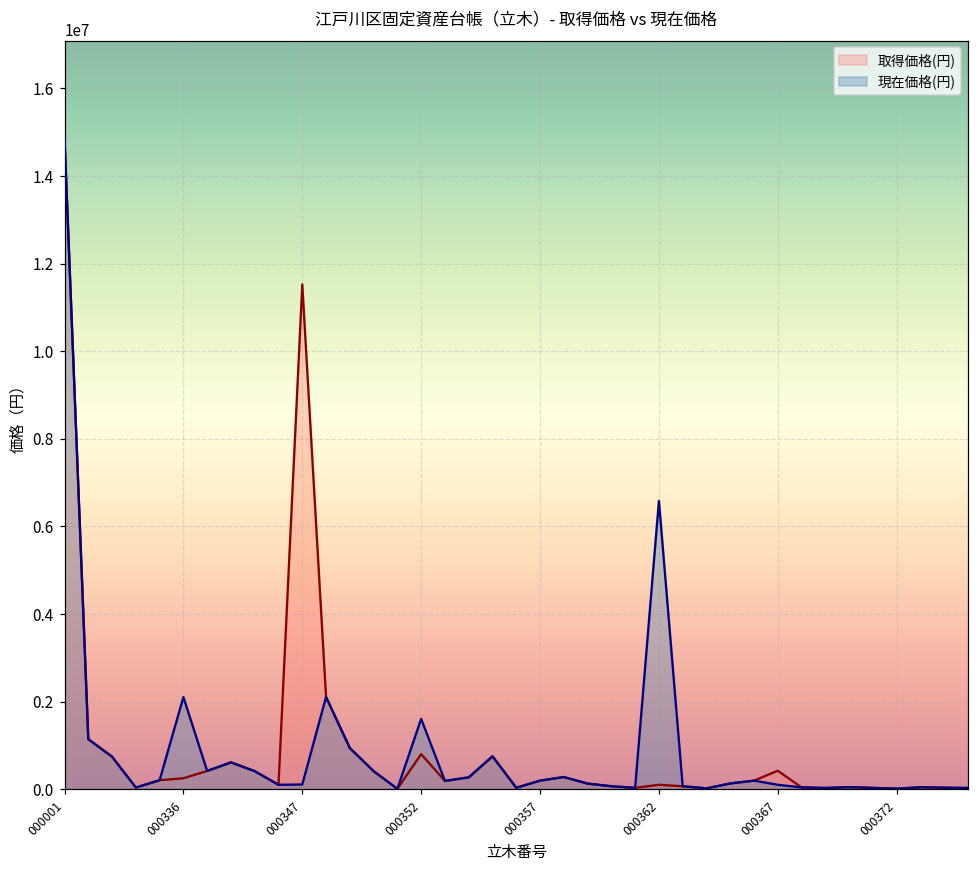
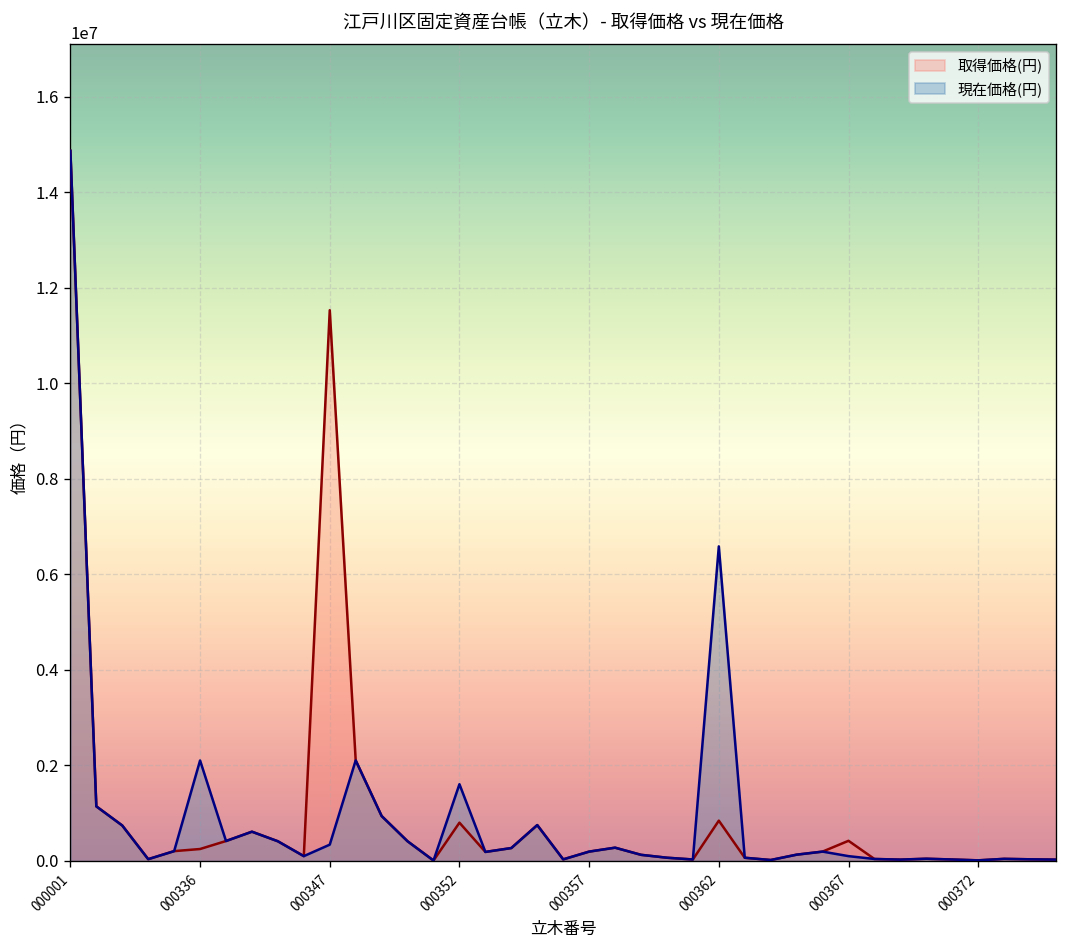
  {
    "取得価格(円)": {
      "000336": 300000,
      "000347": 11500000,
      "000352": 800000,
-     "000362": 100000,
+     "000362": 800000,
      "000367": 400000
    },
    "現在価格(円)": {
      "000336": 2100000,
-     "000347": 100000,
+     "000347": 300000,
      "000352": 1600000,
      "000362": 6600000,
      "000367": 100000
    }
  }
